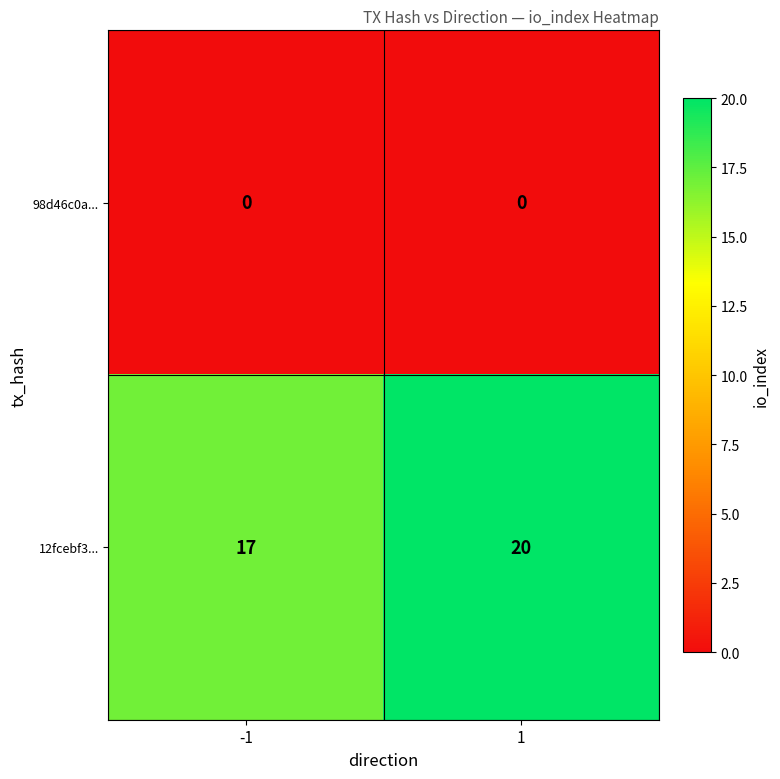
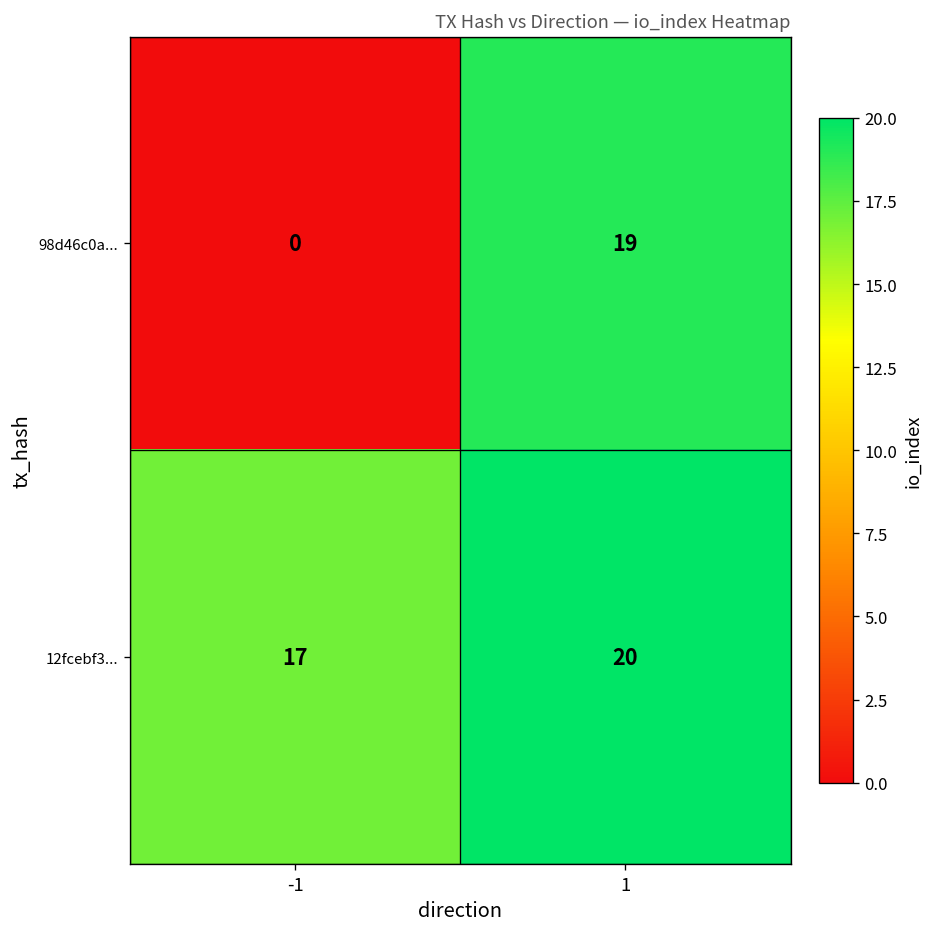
  {
    "98d46c0a...": {
      "-1": 0,
-     "1": 0
+     "1": 19
    },
    "12fcebf3...": {
      "-1": 17,
      "1": 20
    }
  }
